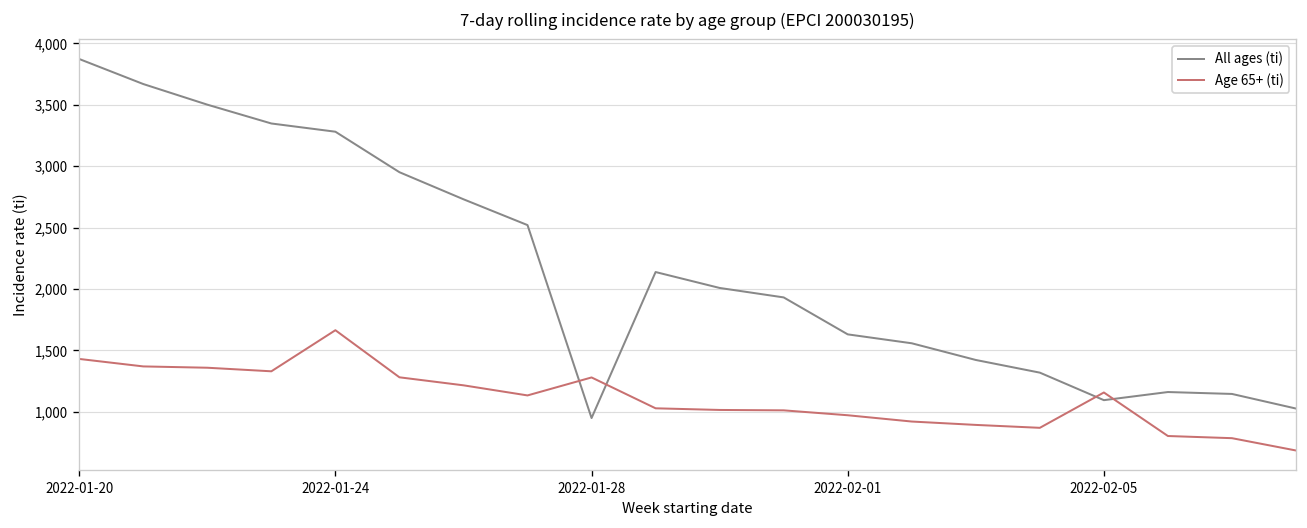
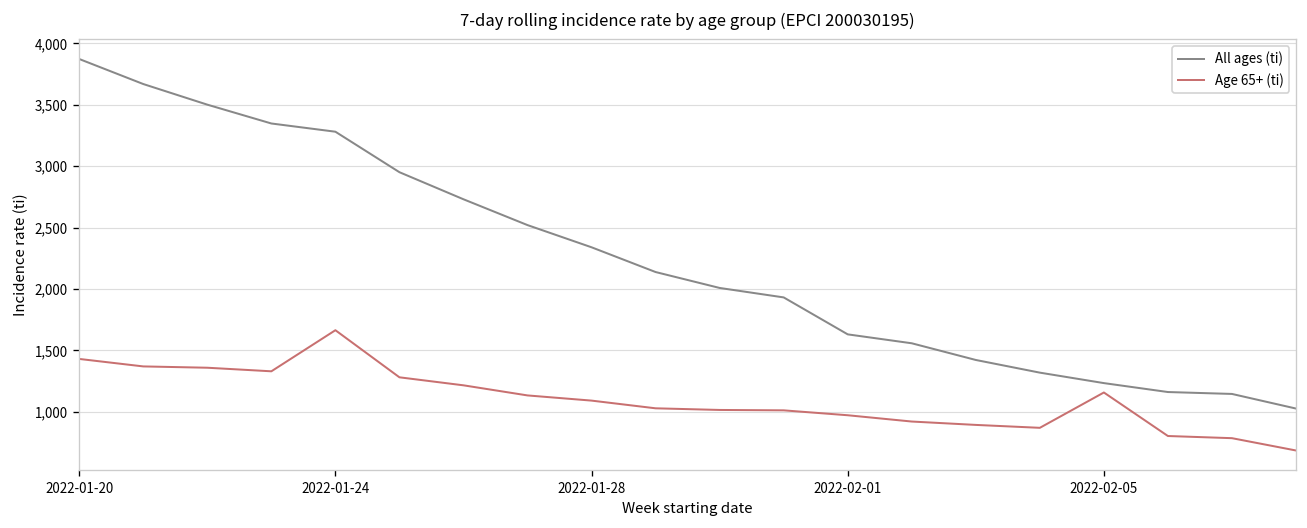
  {
    "All ages (ti)": {
      "2022-01-20": "3,870",
      "2022-01-24": "3,280",
-     "2022-01-28": "950",
+     "2022-01-28": "2,340",
      "2022-02-01": "1,630",
-     "2022-02-05": "1,090"
+     "2022-02-05": "1,230"
    },
    "Age 65+ (ti)": {
      "2022-01-20": "1,430",
      "2022-01-24": "1,660",
-     "2022-01-28": "1,280",
+     "2022-01-28": "1,090",
      "2022-02-01": "970",
      "2022-02-05": "1,160"
    }
  }
